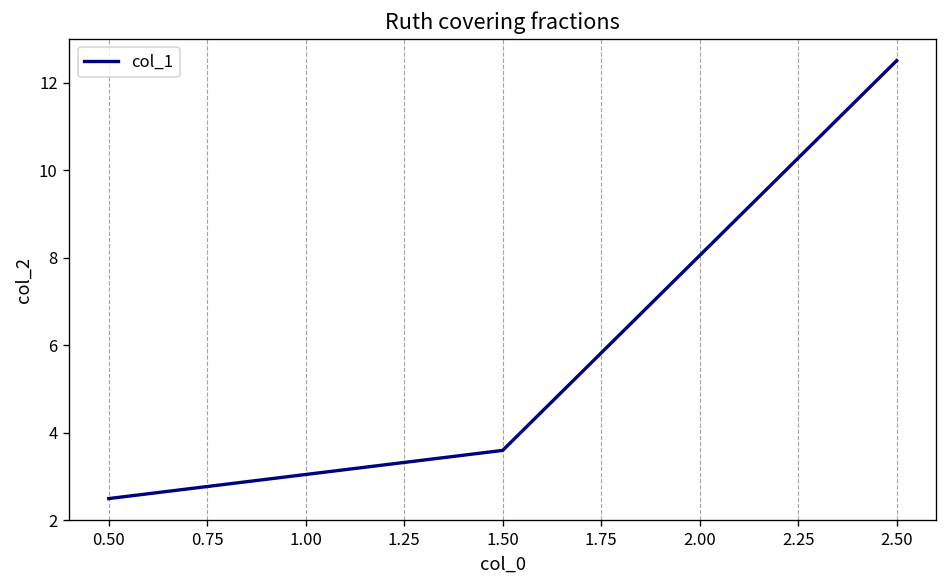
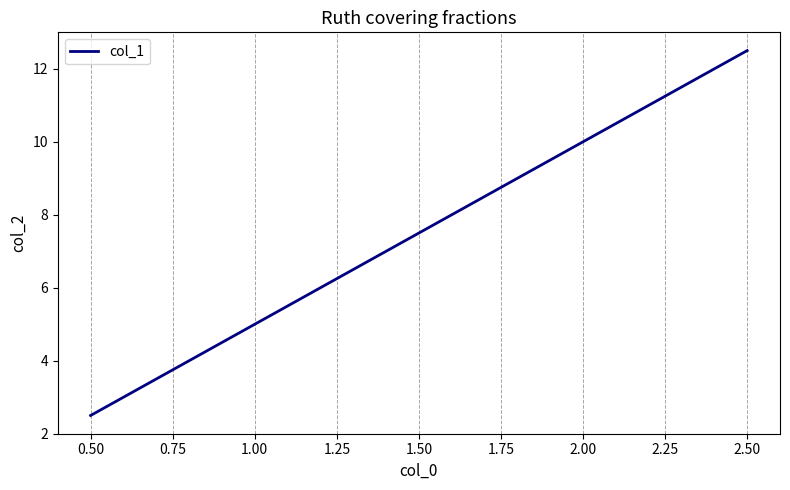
  {
    "0.50": 2.5,
-   "1.50": 3.6,
+   "1.50": 7.5,
    "2.50": 12.5
  }
